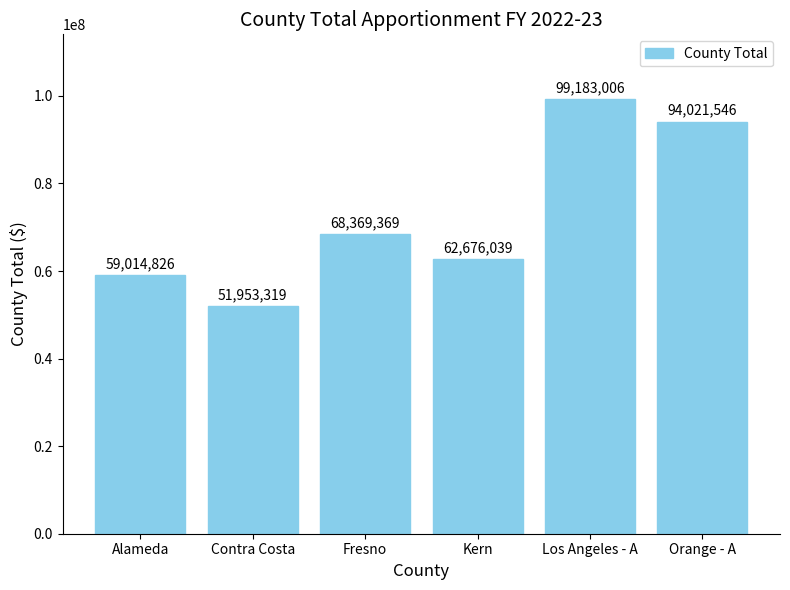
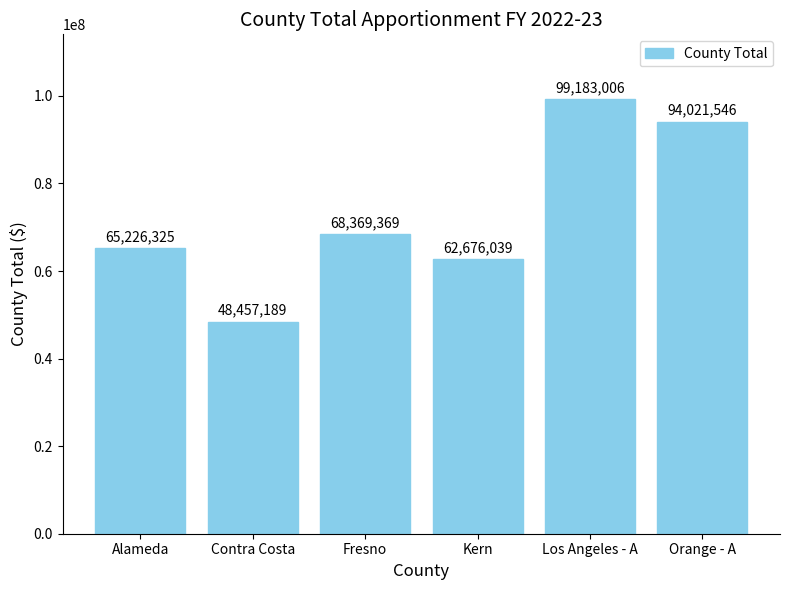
  {
-   "Alameda": "59,014,826",
-   "Contra Costa": "51,953,319",
+   "Alameda": "65,226,325",
+   "Contra Costa": "48,457,189",
    "Fresno": "68,369,369",
    "Kern": "62,676,039",
    "Los Angeles - A": "99,183,006",
    "Orange - A": "94,021,546"
  }
